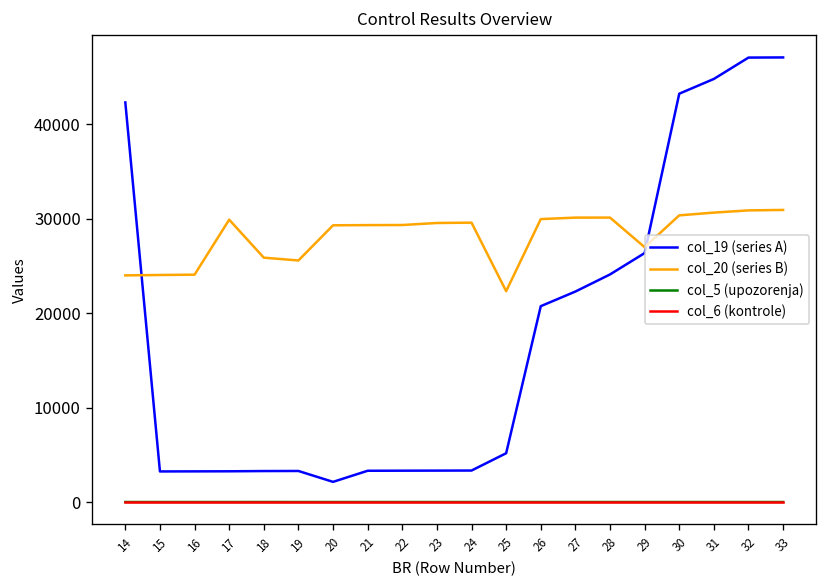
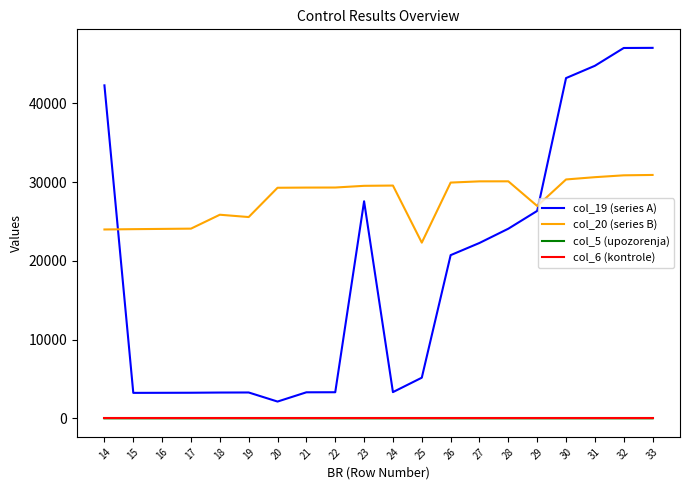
  {
    "col_19 (series A)": {
      "14": 42000,
      "15": 3000,
      "16": 3000,
      "17": 3000,
      "18": 3000,
      "19": 3000,
      "20": 2000,
      "21": 3000,
      "22": 3000,
-     "23": 3000,
+     "23": 28000,
      "24": 3000,
      "25": 5000,
      "26": 21000,
      "27": 22000,
      "28": 24000,
      "29": 26000,
      "30": 43000,
      "31": 45000,
      "32": 47000,
      "33": 47000
    },
    "col_20 (series B)": {
      "14": 24000,
      "15": 24000,
      "16": 24000,
-     "17": 30000,
+     "17": 24000,
      "18": 26000,
      "19": 26000,
      "20": 29000,
      "21": 29000,
      "22": 29000,
      "23": 30000,
      "24": 30000,
      "25": 22000,
      "26": 30000,
      "27": 30000,
      "28": 30000,
      "29": 27000,
      "30": 30000,
      "31": 31000,
      "32": 31000,
      "33": 31000
    },
    "col_6 (kontrole)": {
      "14": 0,
      "15": 0,
      "16": 0,
      "17": 0,
      "18": 0,
      "19": 0,
      "20": 0,
      "21": 0,
      "22": 0,
      "23": 0,
      "24": 0,
      "25": 0,
      "26": 0,
      "27": 0,
      "28": 0,
      "29": 0,
      "30": 0,
      "31": 0,
      "32": 0,
      "33": 0
    }
  }
